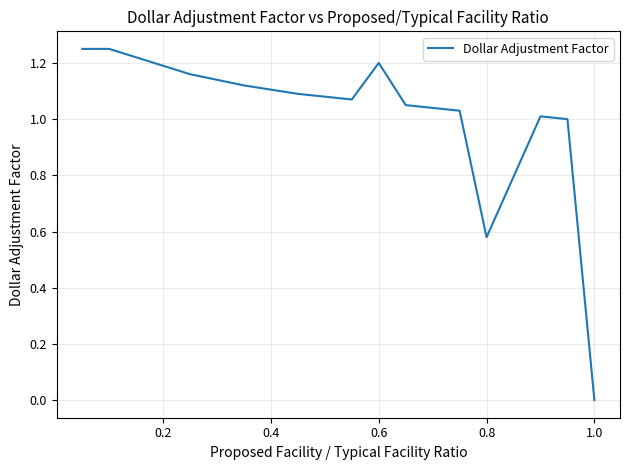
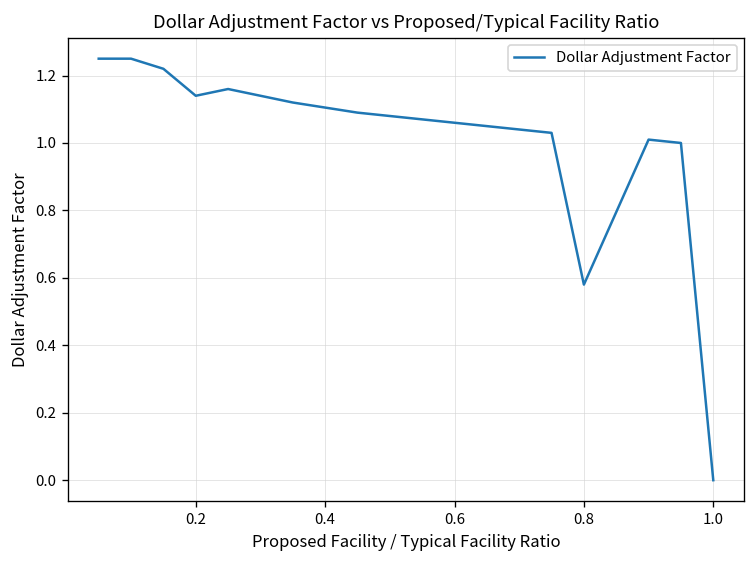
  {
-   "0.2": 1.19,
-   "0.6": 1.20,
+   "0.2": 1.14,
+   "0.6": 1.06,
    "0.8": 0.58,
    "1.0": 0.00
  }
